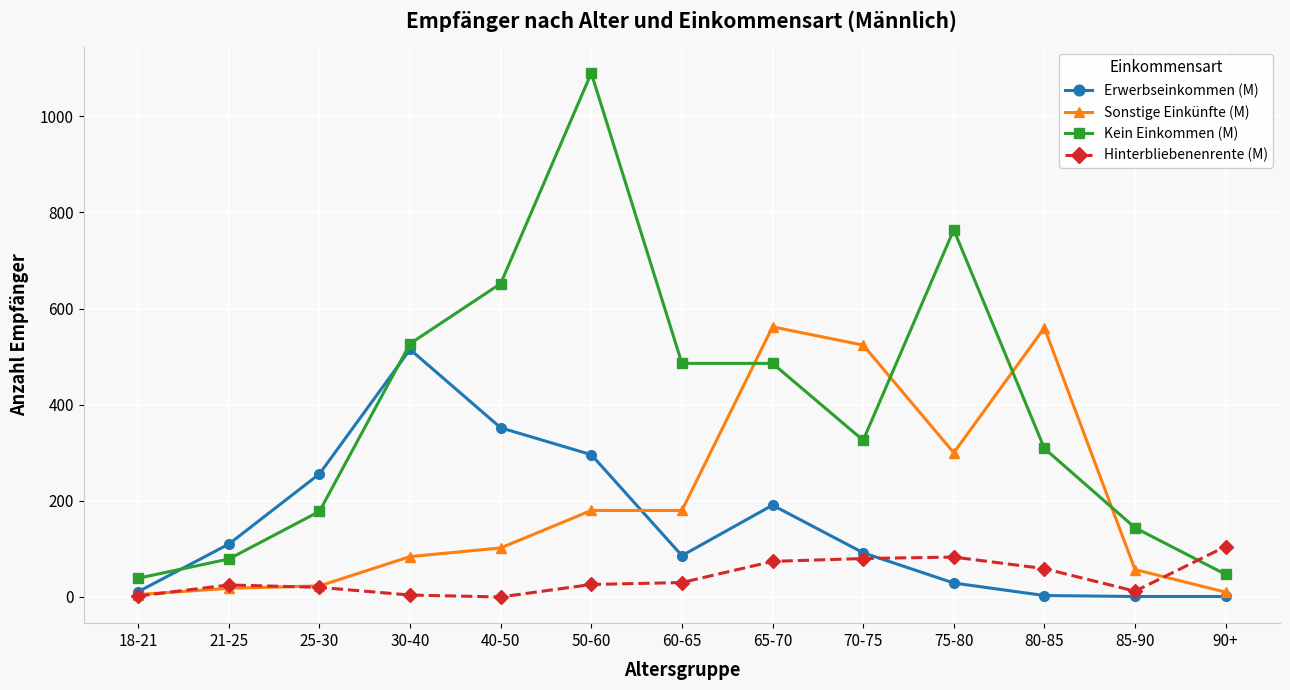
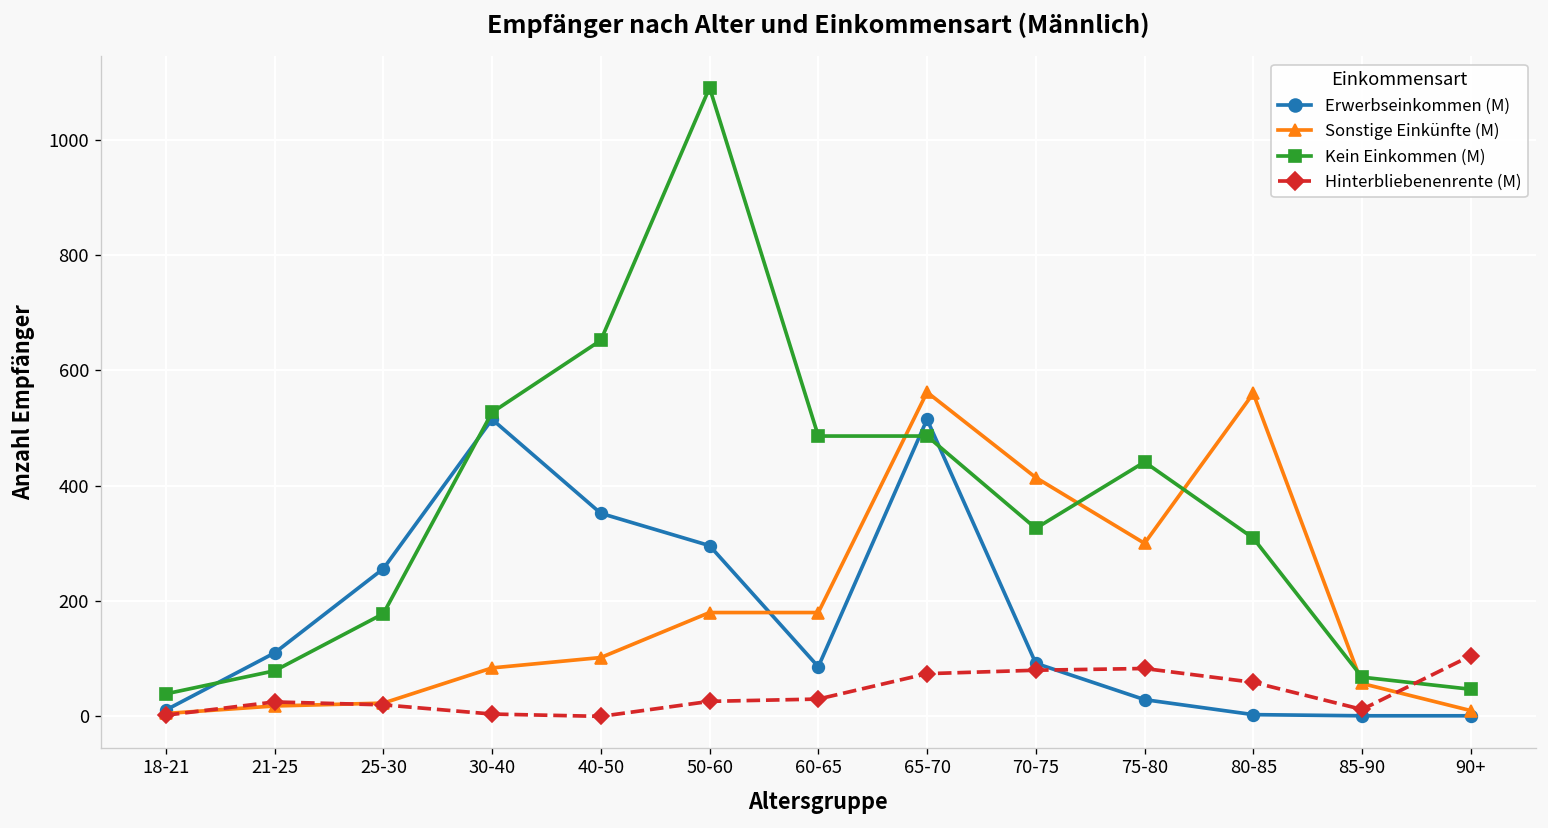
  {
    "Erwerbseinkommen (M)": {
      "18-21": 10,
      "21-25": 110,
      "25-30": 260,
      "30-40": 520,
      "40-50": 350,
      "50-60": 300,
      "60-65": 90,
-     "65-70": 190,
+     "65-70": 520,
      "70-75": 90,
      "75-80": 30,
      "80-85": 0,
      "85-90": 0,
      "90+": 0
    },
    "Sonstige Einkünfte (M)": {
      "21-25": 20,
      "30-40": 80,
      "40-50": 100,
      "50-60": 180,
      "60-65": 180,
      "65-70": 560,
-     "70-75": 520,
+     "70-75": 410,
      "75-80": 300,
      "80-85": 560,
      "85-90": 60,
      "90+": 10
    },
    "Kein Einkommen (M)": {
      "18-21": 40,
      "21-25": 80,
      "25-30": 180,
      "30-40": 530,
      "40-50": 650,
      "50-60": 1090,
      "60-65": 490,
      "65-70": 490,
      "70-75": 330,
-     "75-80": 760,
+     "75-80": 440,
      "80-85": 310,
-     "85-90": 140,
+     "85-90": 70,
      "90+": 50
    },
    "Hinterbliebenenrente (M)": {
      "21-25": 30,
      "30-40": 0,
      "40-50": 0,
      "50-60": 30,
      "60-65": 30,
      "65-70": 70,
      "70-75": 80,
      "75-80": 80,
      "80-85": 60,
      "85-90": 10,
      "90+": 110
    }
  }
